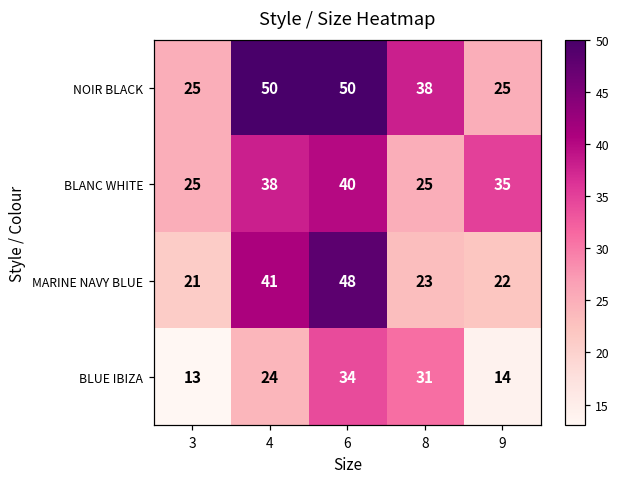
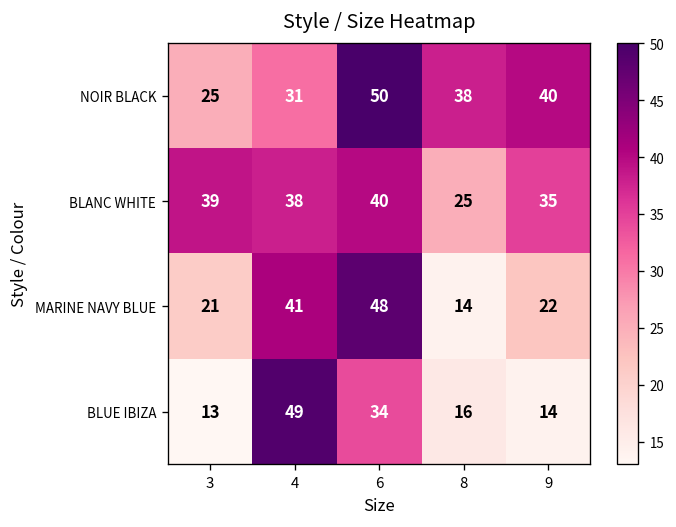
  {
    "NOIR BLACK": {
      "3": 25,
-     "4": 50,
+     "4": 31,
      "6": 50,
      "8": 38,
-     "9": 25
+     "9": 40
    },
    "BLANC WHITE": {
-     "3": 25,
+     "3": 39,
      "4": 38,
      "6": 40,
      "8": 25,
      "9": 35
    },
    "MARINE NAVY BLUE": {
      "3": 21,
      "4": 41,
      "6": 48,
-     "8": 23,
+     "8": 14,
      "9": 22
    },
    "BLUE IBIZA": {
      "3": 13,
-     "4": 24,
+     "4": 49,
      "6": 34,
-     "8": 31,
+     "8": 16,
      "9": 14
    }
  }
